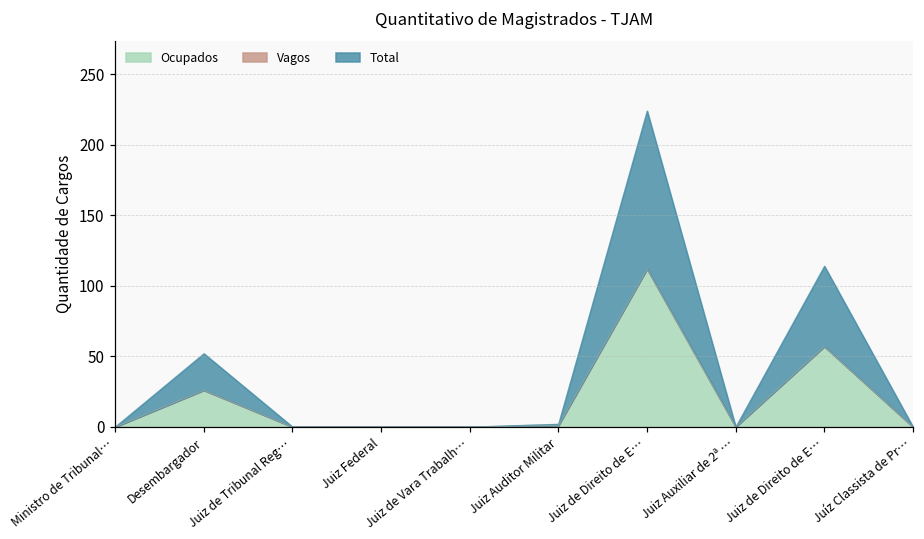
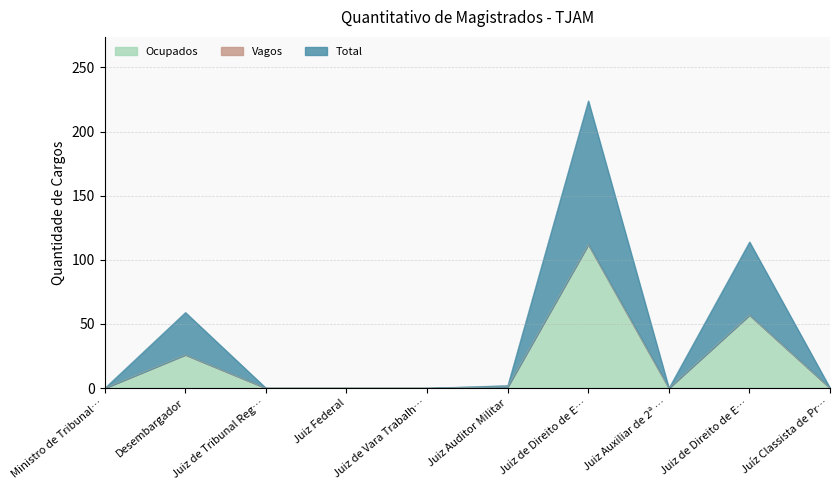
  {
    "Vagos": {
      "Desembargador": 26
    },
    "Total": {
-     "Desembargador": 26
+     "Desembargador": 33
    }
  }
